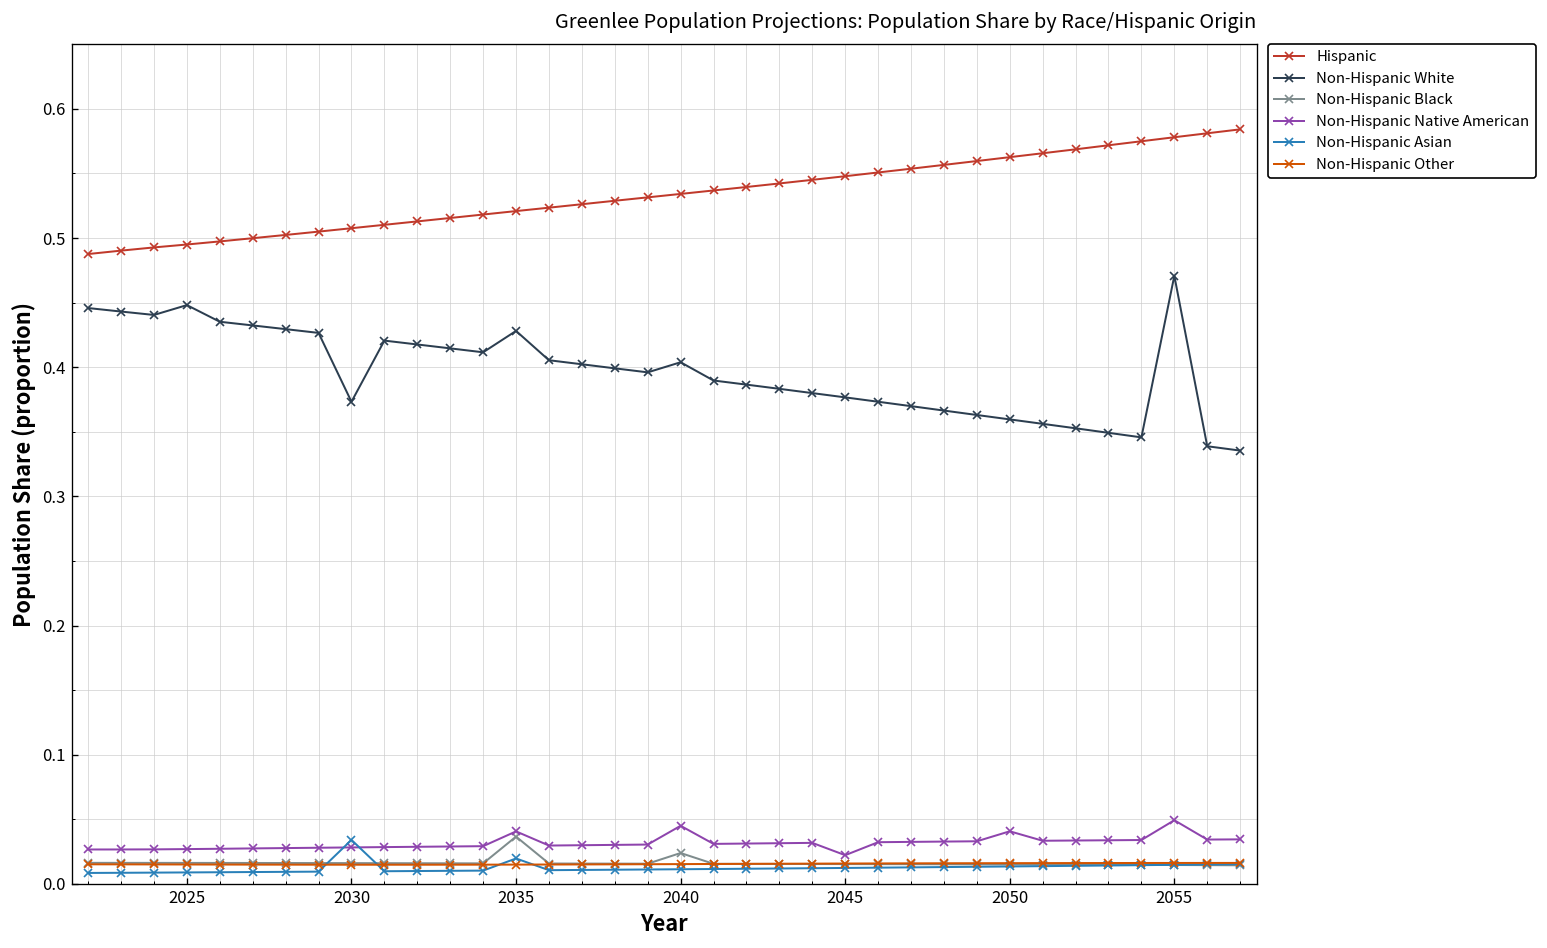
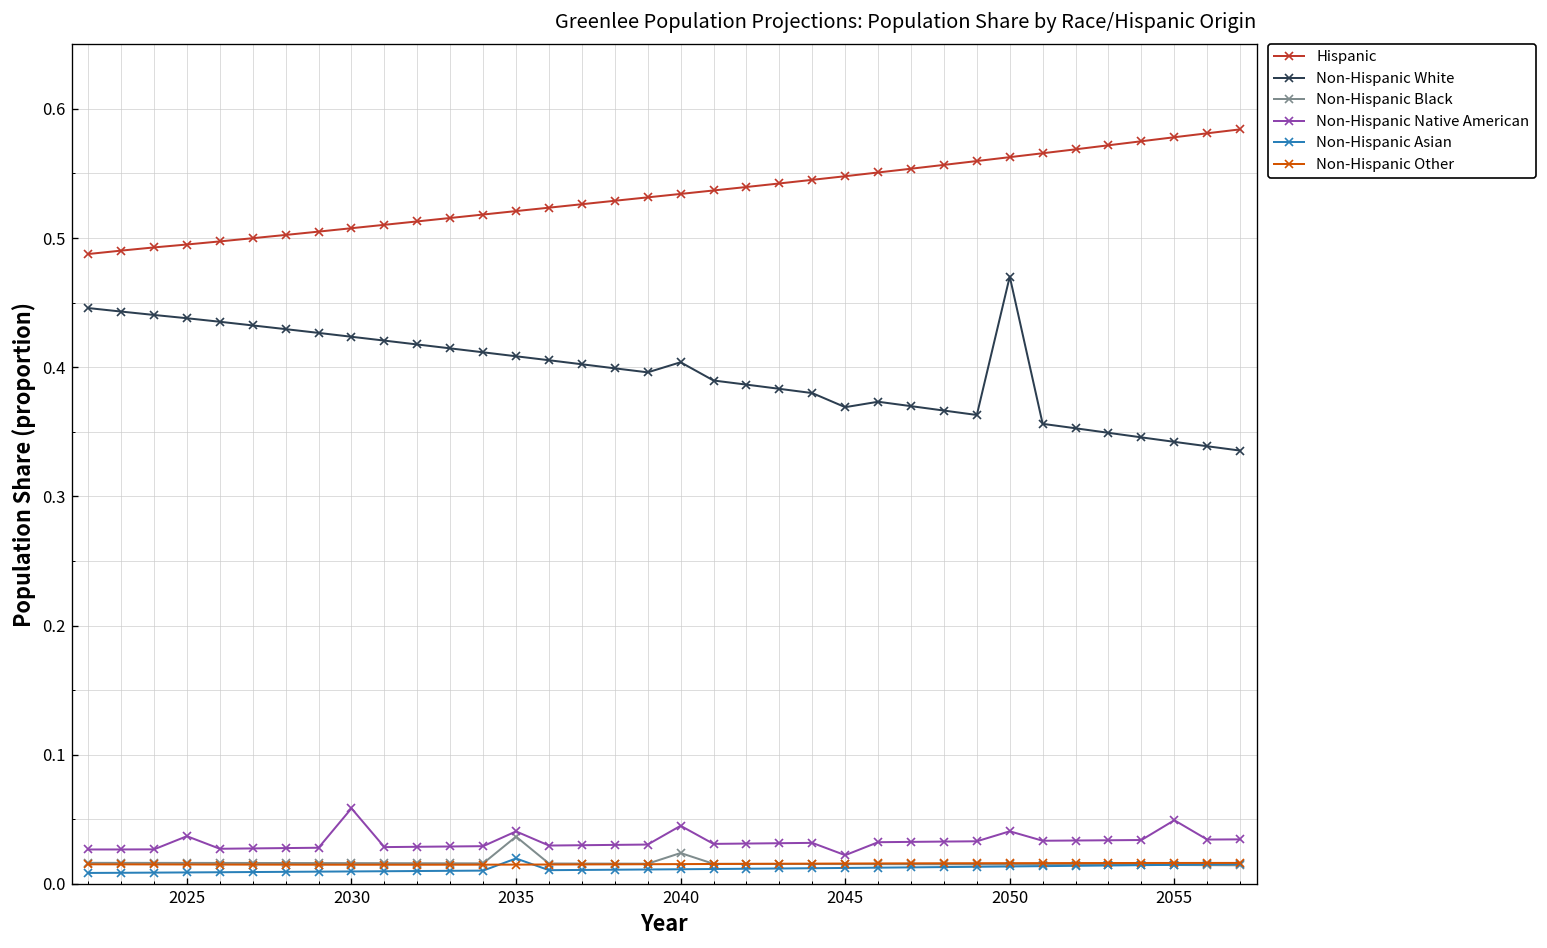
  {
    "Non-Hispanic White": {
-     "2025": 0.448,
-     "2030": 0.373,
-     "2035": 0.428,
+     "2025": 0.438,
+     "2030": 0.424,
+     "2035": 0.408,
      "2040": 0.404,
-     "2045": 0.377,
-     "2050": 0.360,
-     "2055": 0.471
+     "2045": 0.369,
+     "2050": 0.470,
+     "2055": 0.342
    },
    "Non-Hispanic Black": {
      "2035": 0.037,
      "2040": 0.024
    },
    "Non-Hispanic Native American": {
-     "2025": 0.027,
-     "2030": 0.028,
+     "2025": 0.037,
+     "2030": 0.058,
      "2035": 0.041,
      "2040": 0.045,
      "2045": 0.022,
      "2050": 0.041,
      "2055": 0.049
    },
    "Non-Hispanic Asian": {
      "2025": 0.009,
-     "2030": 0.034,
+     "2030": 0.010,
      "2035": 0.020,
      "2040": 0.011,
      "2045": 0.012
    }
  }
